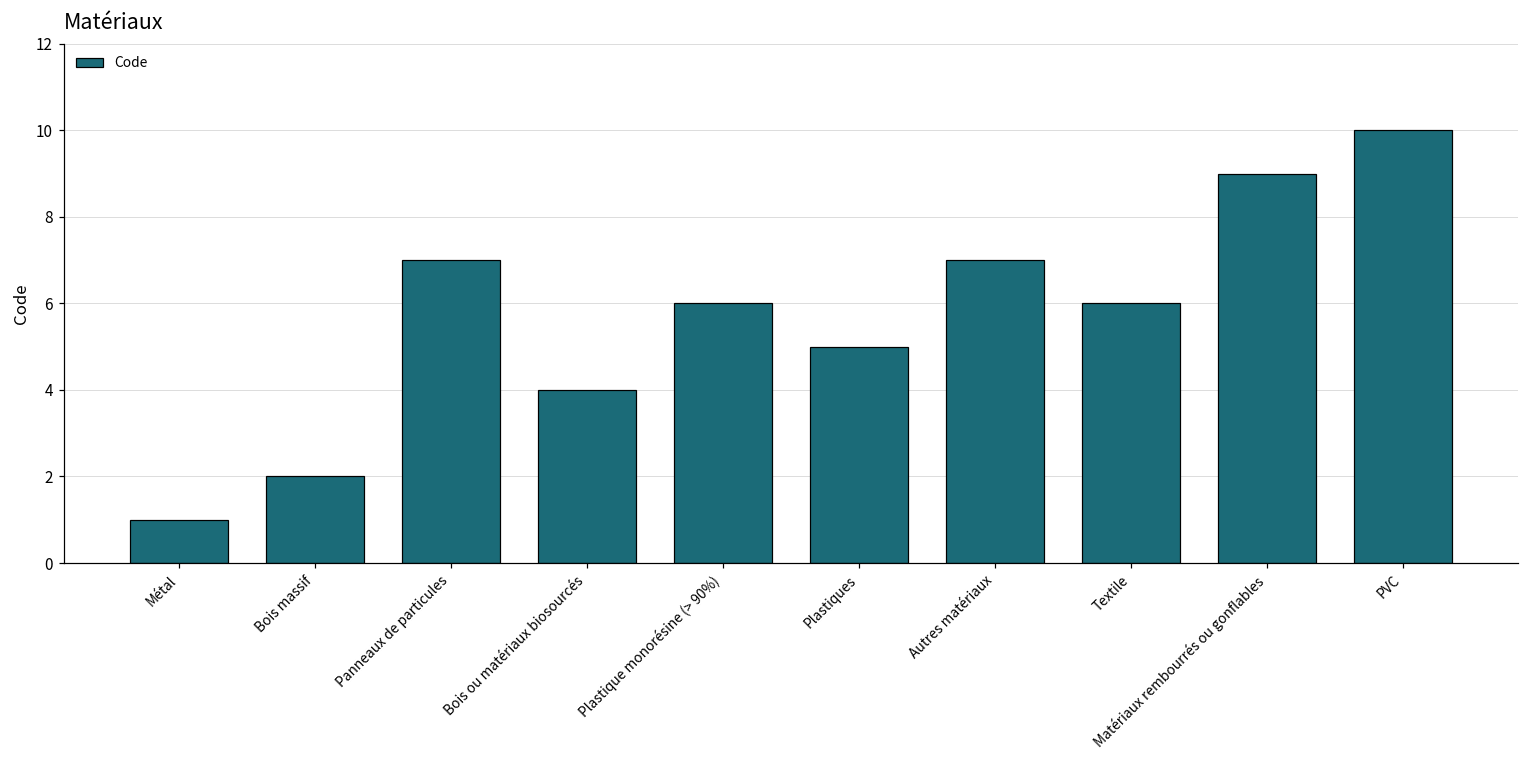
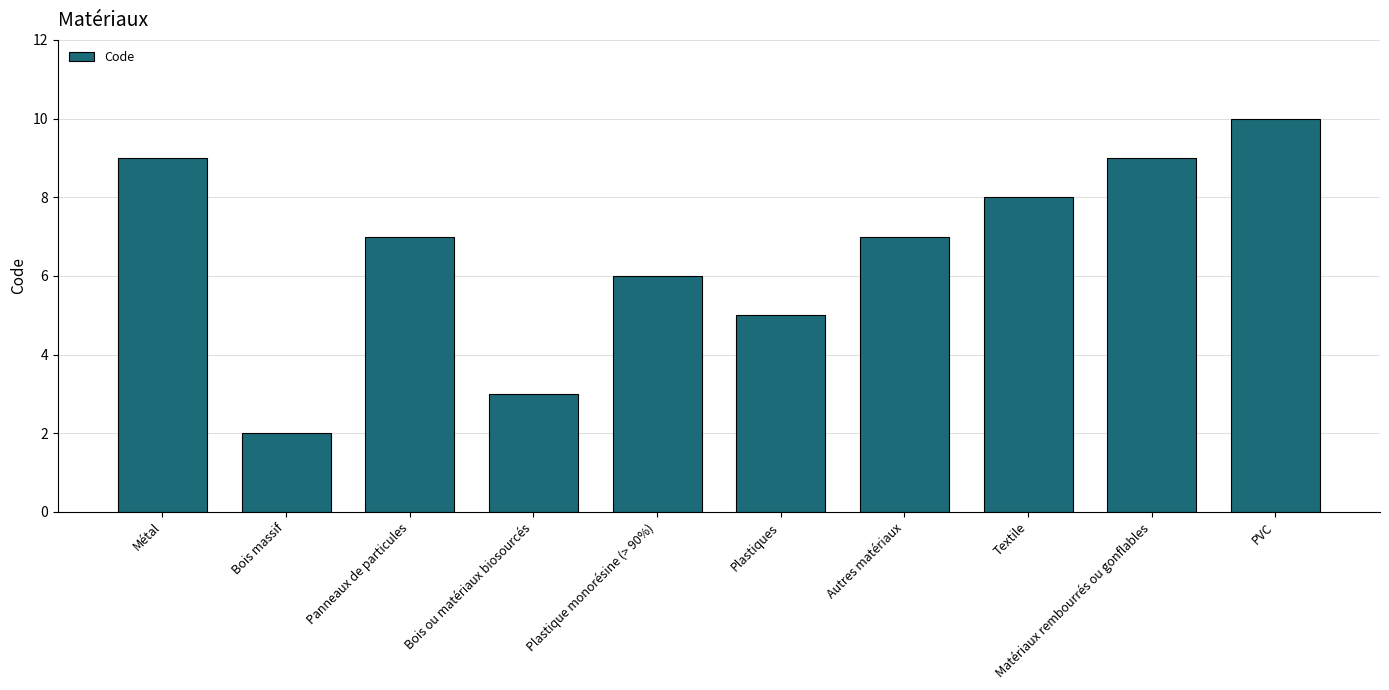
  {
-   "Métal": 1,
+   "Métal": 9,
    "Bois massif": 2,
    "Panneaux de particules": 7,
-   "Bois ou matériaux biosourcés": 4,
+   "Bois ou matériaux biosourcés": 3,
    "Plastique monorésine (> 90%)": 6,
    "Plastiques": 5,
    "Autres matériaux": 7,
-   "Textile": 6,
+   "Textile": 8,
    "Matériaux rembourrés ou gonflables": 9,
    "PVC": 10
  }
